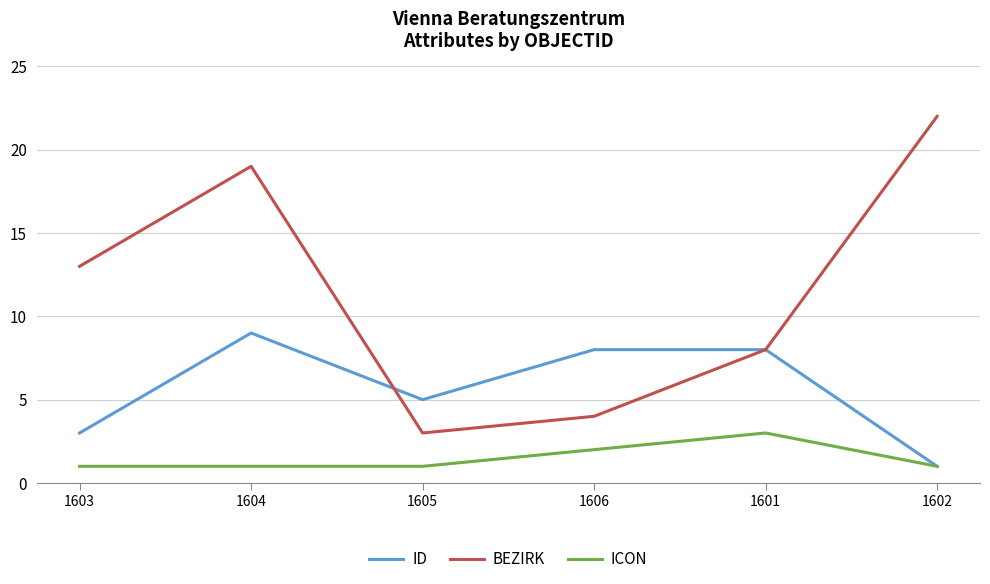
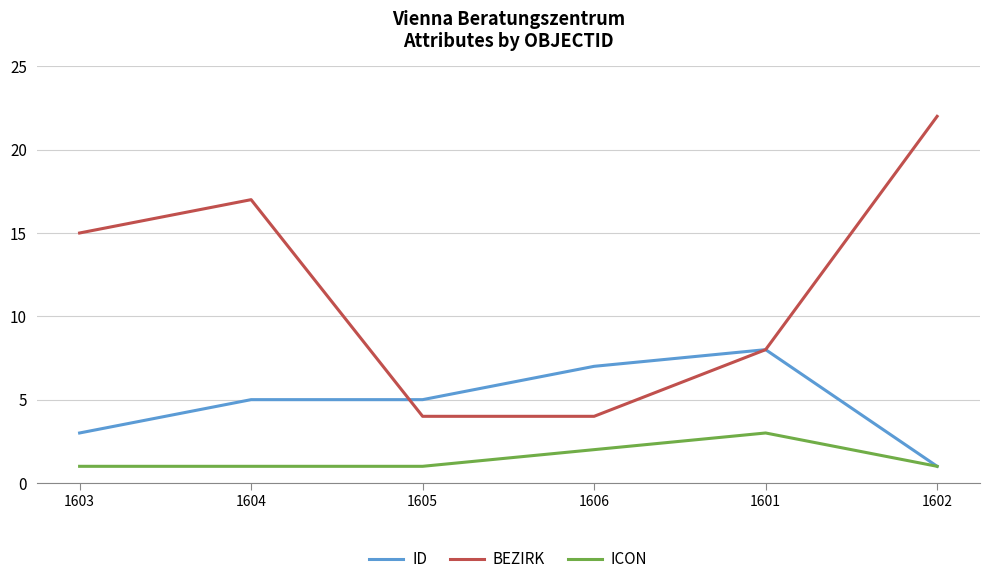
  {
    "ID": {
      "1603": 3,
-     "1604": 9,
+     "1604": 5,
      "1605": 5,
-     "1606": 8
+     "1606": 7
    },
    "BEZIRK": {
-     "1603": 13,
-     "1604": 19,
-     "1605": 3,
+     "1603": 15,
+     "1604": 17,
+     "1605": 4,
      "1606": 4,
      "1602": 22
    },
    "ICON": {
      "1603": 1,
      "1604": 1,
      "1605": 1,
      "1606": 2,
      "1601": 3
    }
  }
